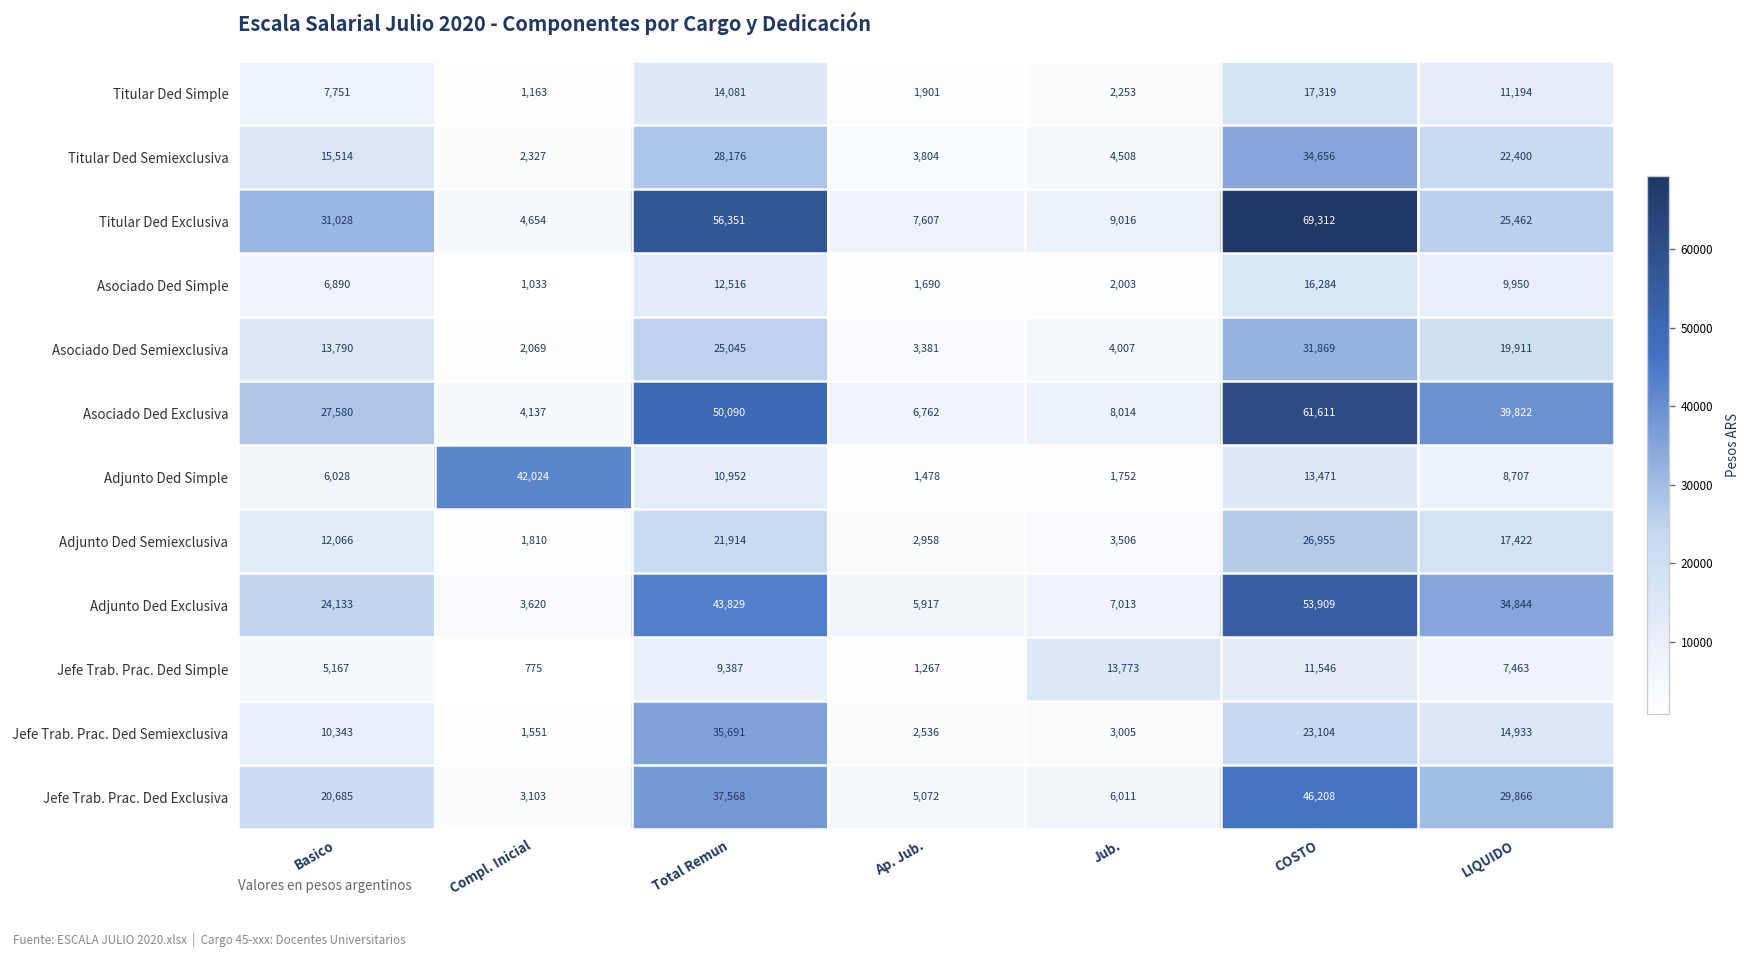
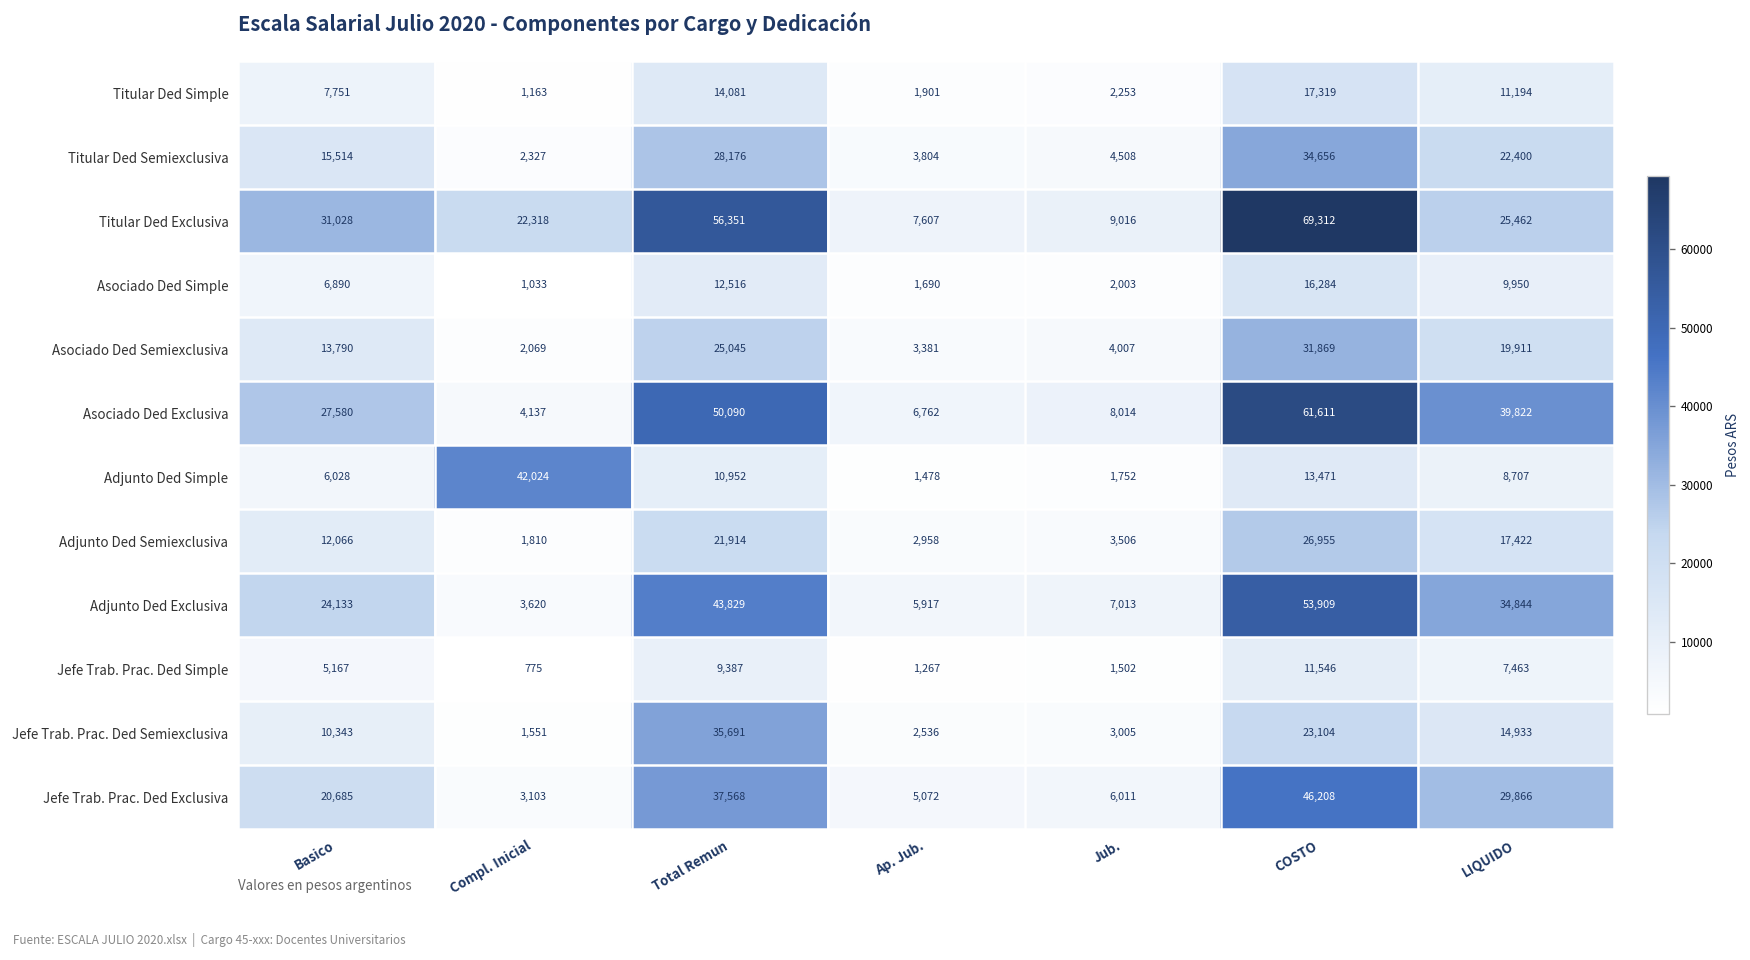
  {
    "Titular Ded Simple": {
      "Basico": "7,751",
      "Compl. Inicial": "1,163",
      "Total Remun": "14,081",
      "Ap. Jub.": "1,901",
      "Jub.": "2,253",
      "COSTO": "17,319",
      "LIQUIDO": "11,194"
    },
    "Titular Ded Semiexclusiva": {
      "Basico": "15,514",
      "Compl. Inicial": "2,327",
      "Total Remun": "28,176",
      "Ap. Jub.": "3,804",
      "Jub.": "4,508",
      "COSTO": "34,656",
      "LIQUIDO": "22,400"
    },
    "Titular Ded Exclusiva": {
      "Basico": "31,028",
-     "Compl. Inicial": "4,654",
+     "Compl. Inicial": "22,318",
      "Total Remun": "56,351",
      "Ap. Jub.": "7,607",
      "Jub.": "9,016",
      "COSTO": "69,312",
      "LIQUIDO": "25,462"
    },
    "Asociado Ded Simple": {
      "Basico": "6,890",
      "Compl. Inicial": "1,033",
      "Total Remun": "12,516",
      "Ap. Jub.": "1,690",
      "Jub.": "2,003",
      "COSTO": "16,284",
      "LIQUIDO": "9,950"
    },
    "Asociado Ded Semiexclusiva": {
      "Basico": "13,790",
      "Compl. Inicial": "2,069",
      "Total Remun": "25,045",
      "Ap. Jub.": "3,381",
      "Jub.": "4,007",
      "COSTO": "31,869",
      "LIQUIDO": "19,911"
    },
    "Asociado Ded Exclusiva": {
      "Basico": "27,580",
      "Compl. Inicial": "4,137",
      "Total Remun": "50,090",
      "Ap. Jub.": "6,762",
      "Jub.": "8,014",
      "COSTO": "61,611",
      "LIQUIDO": "39,822"
    },
    "Adjunto Ded Simple": {
      "Basico": "6,028",
      "Compl. Inicial": "42,024",
      "Total Remun": "10,952",
      "Ap. Jub.": "1,478",
      "Jub.": "1,752",
      "COSTO": "13,471",
      "LIQUIDO": "8,707"
    },
    "Adjunto Ded Semiexclusiva": {
      "Basico": "12,066",
      "Compl. Inicial": "1,810",
      "Total Remun": "21,914",
      "Ap. Jub.": "2,958",
      "Jub.": "3,506",
      "COSTO": "26,955",
      "LIQUIDO": "17,422"
    },
    "Adjunto Ded Exclusiva": {
      "Basico": "24,133",
      "Compl. Inicial": "3,620",
      "Total Remun": "43,829",
      "Ap. Jub.": "5,917",
      "Jub.": "7,013",
      "COSTO": "53,909",
      "LIQUIDO": "34,844"
    },
    "Jefe Trab. Prac. Ded Simple": {
      "Basico": "5,167",
      "Compl. Inicial": "775",
      "Total Remun": "9,387",
      "Ap. Jub.": "1,267",
-     "Jub.": "13,773",
+     "Jub.": "1,502",
      "COSTO": "11,546",
      "LIQUIDO": "7,463"
    },
    "Jefe Trab. Prac. Ded Semiexclusiva": {
      "Basico": "10,343",
      "Compl. Inicial": "1,551",
      "Total Remun": "35,691",
      "Ap. Jub.": "2,536",
      "Jub.": "3,005",
      "COSTO": "23,104",
      "LIQUIDO": "14,933"
    },
    "Jefe Trab. Prac. Ded Exclusiva": {
      "Basico": "20,685",
      "Compl. Inicial": "3,103",
      "Total Remun": "37,568",
      "Ap. Jub.": "5,072",
      "Jub.": "6,011",
      "COSTO": "46,208",
      "LIQUIDO": "29,866"
    }
  }
